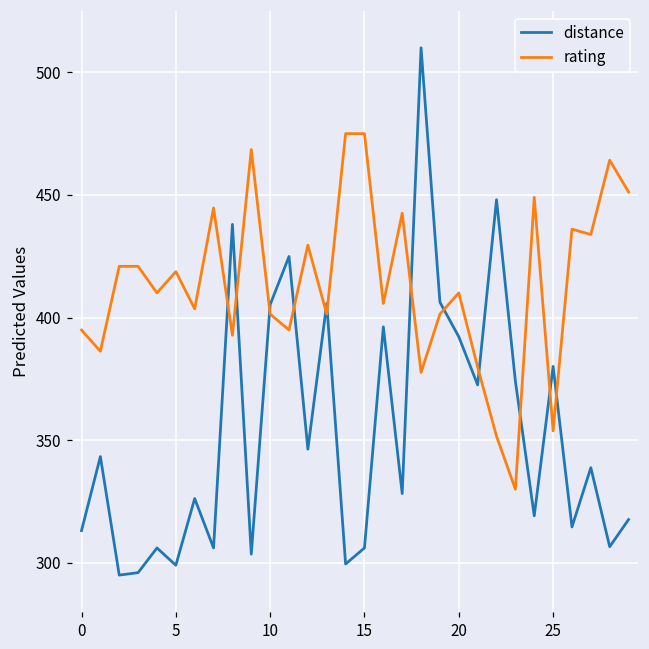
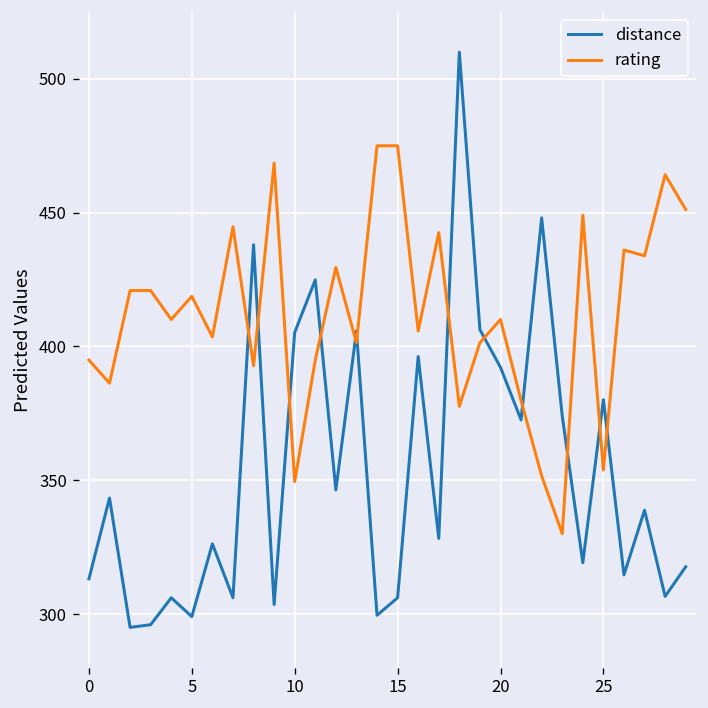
  {
    "distance": {
      "0": 313,
      "5": 299,
      "10": 405,
      "15": 306,
      "20": 392,
      "25": 380
    },
    "rating": {
      "0": 395,
      "5": 419,
-     "10": 401,
+     "10": 349,
      "15": 475,
      "20": 410,
      "25": 354
    }
  }
